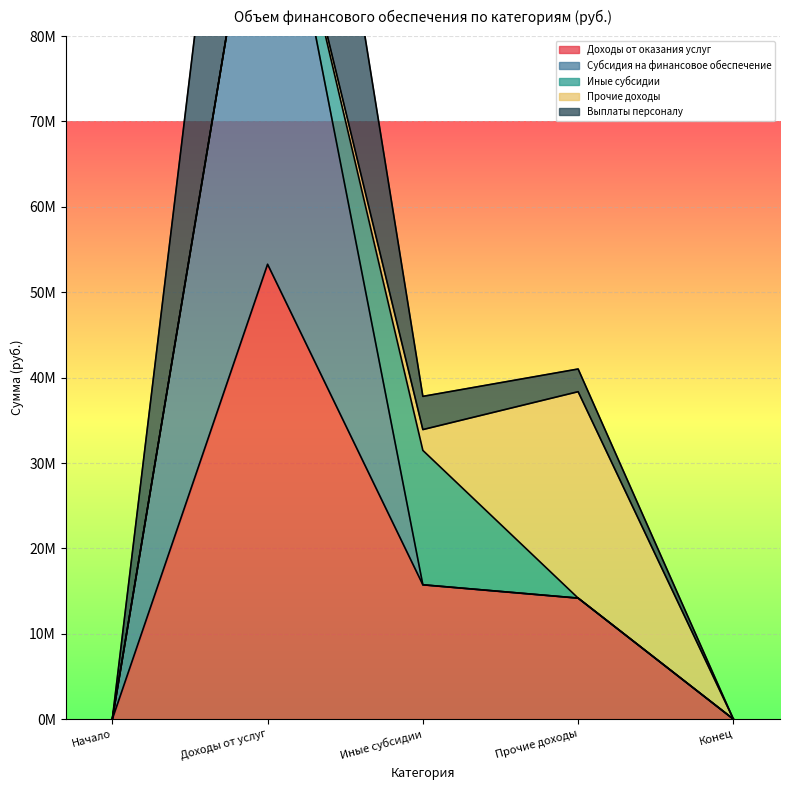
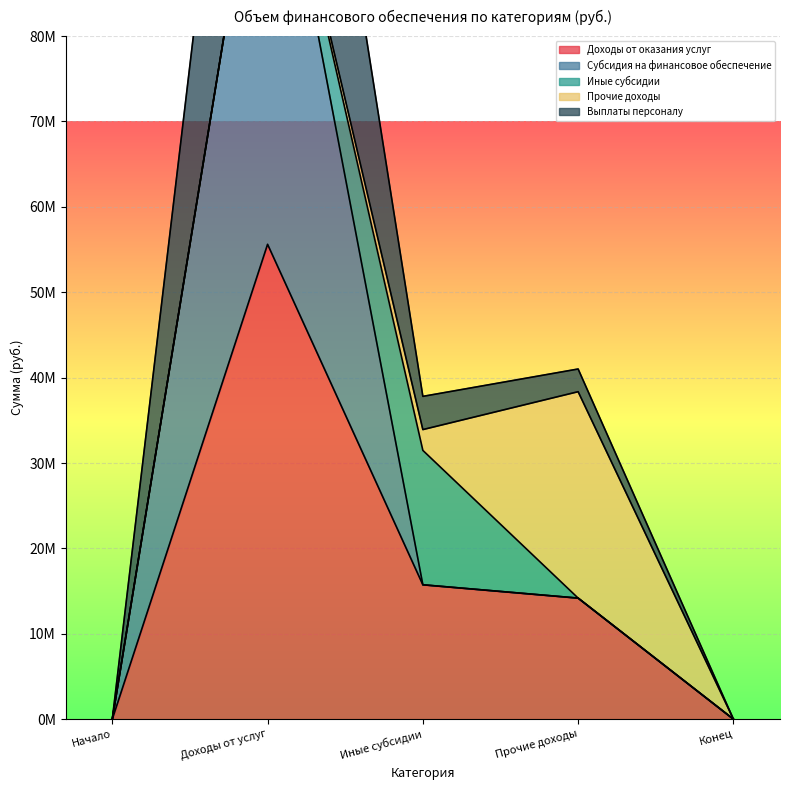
  {
    "Доходы от оказания услуг": {
-     "Доходы от услуг": 53000000
+     "Доходы от услуг": 56000000
    },
    "Прочие доходы": {
      "Иные субсидии": 2000000,
      "Прочие доходы": 24000000
    },
    "Выплаты персоналу": {
      "Иные субсидии": 4000000,
      "Прочие доходы": 3000000
    }
  }
